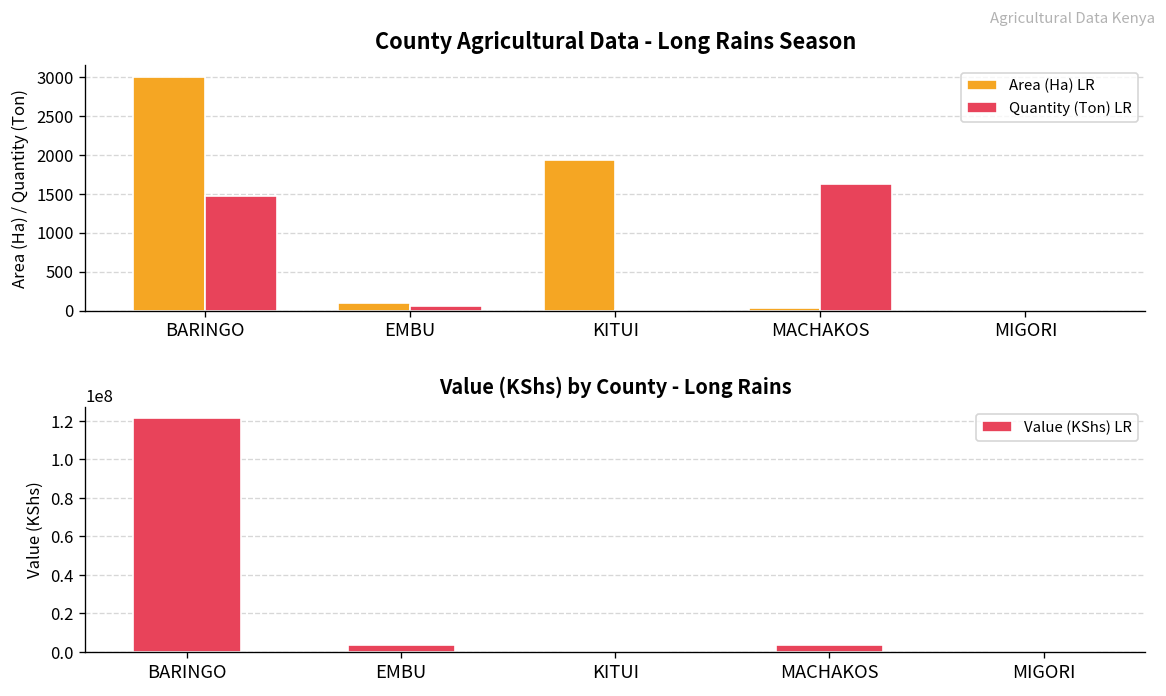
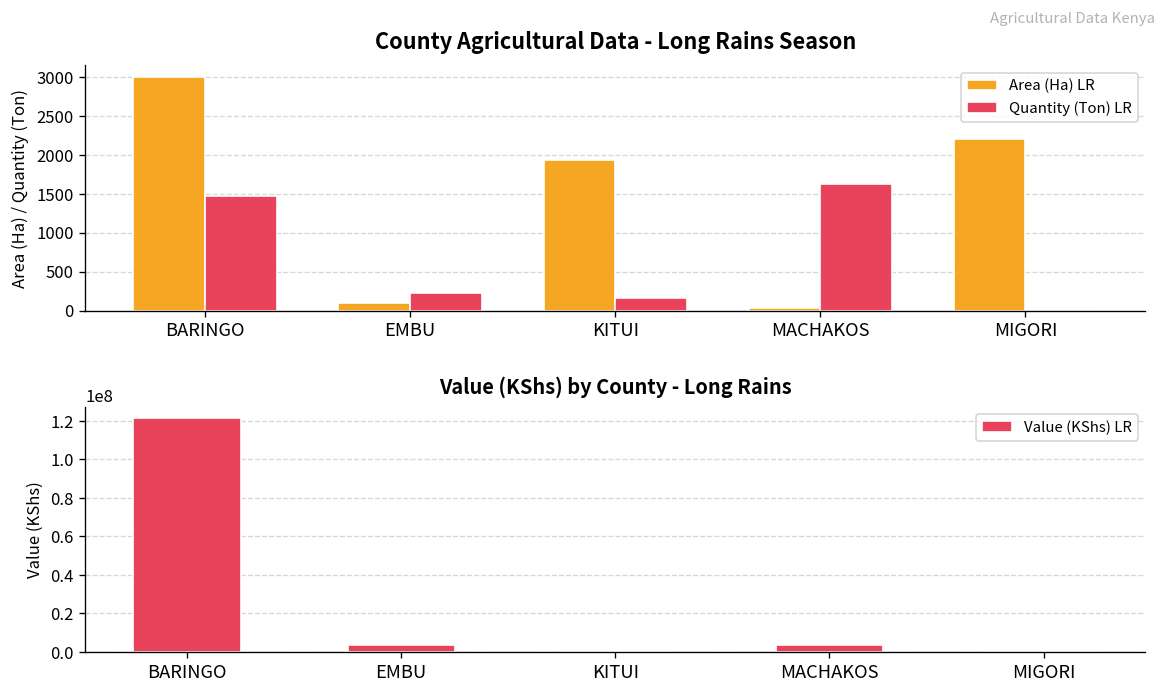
  {
    "County Agricultural Data - Long Rains Season": {
      "Area (Ha) LR": {
        "BARINGO": 3000,
        "EMBU": 100,
        "KITUI": 1900,
-       "MIGORI": 0
+       "MIGORI": 2200
      },
      "Quantity (Ton) LR": {
        "BARINGO": 1500,
-       "EMBU": 100,
-       "KITUI": 0,
+       "EMBU": 200,
+       "KITUI": 200,
        "MACHAKOS": 1600
      }
    },
    "Value (KShs) by County - Long Rains": {
      "BARINGO": 121000000,
      "EMBU": 3000000,
      "MACHAKOS": 4000000
    }
  }
